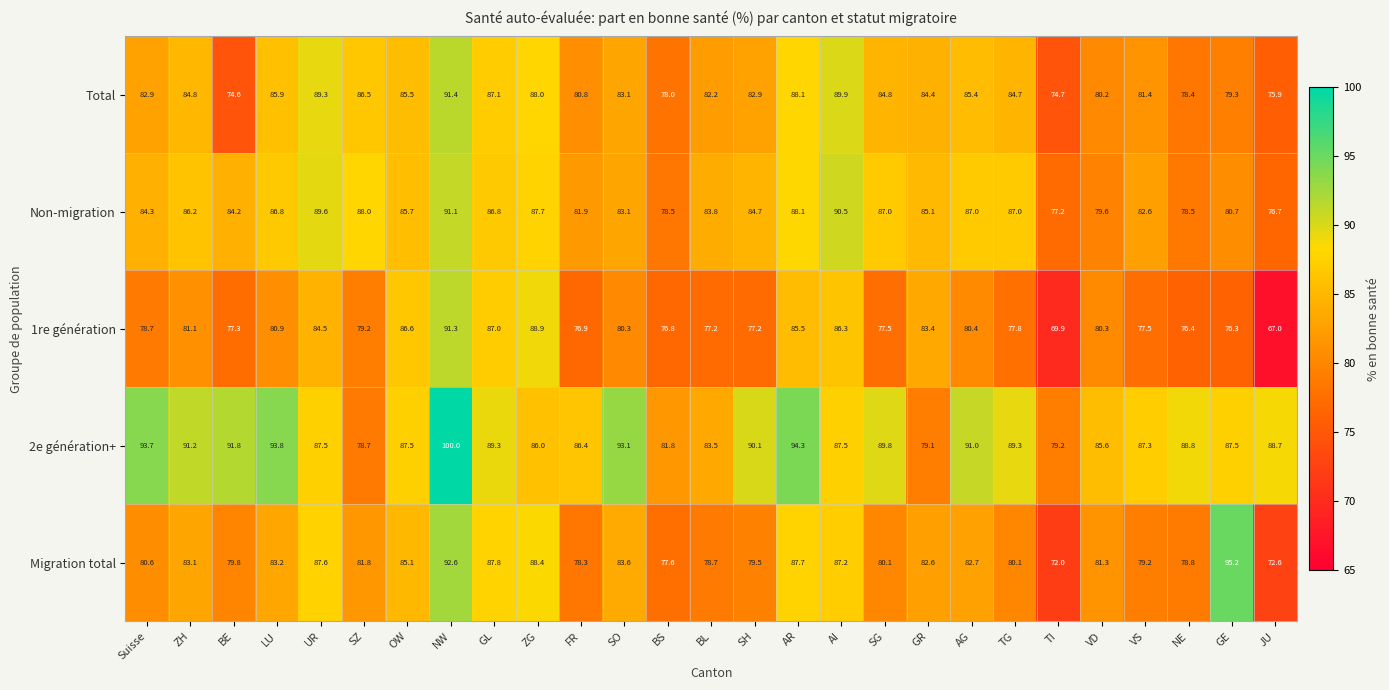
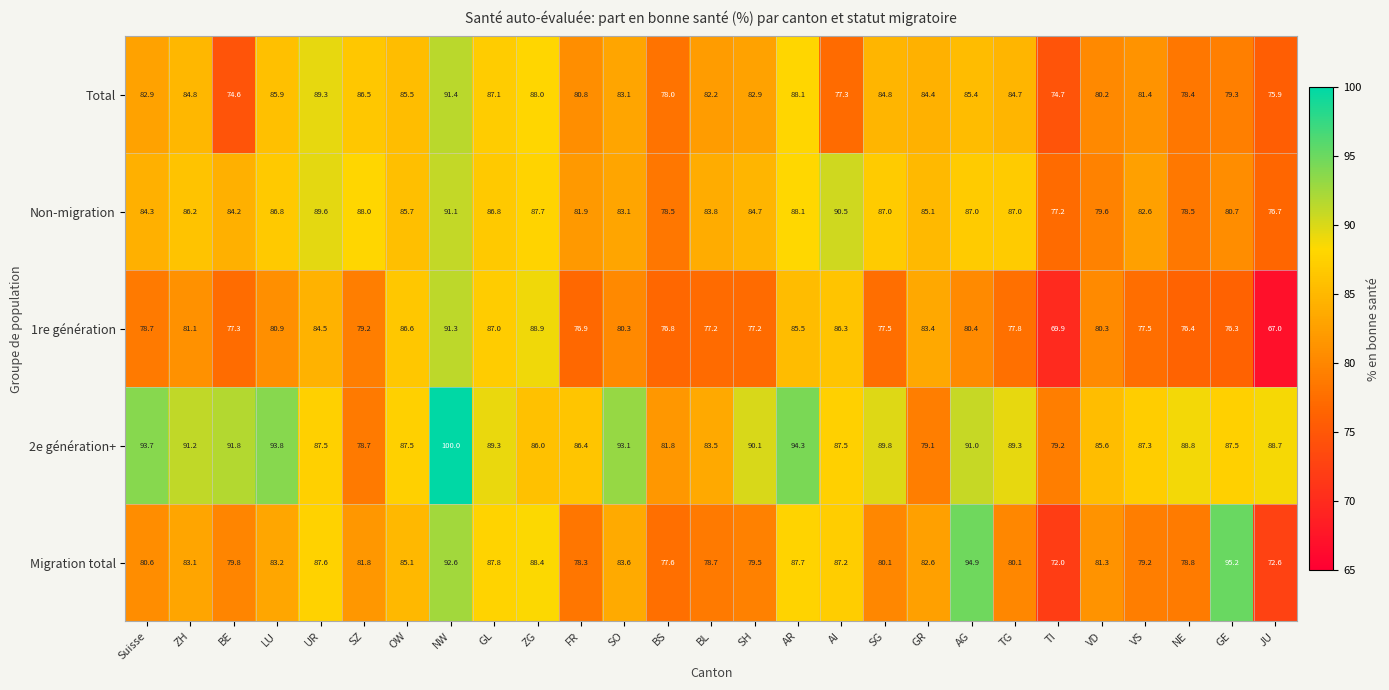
  {
    "Total": {
      "Suisse": 82.9,
      "ZH": 84.8,
      "BE": 74.6,
      "LU": 85.9,
      "UR": 89.3,
      "SZ": 86.5,
      "OW": 85.5,
      "NW": 91.4,
      "GL": 87.1,
      "ZG": 88.0,
      "FR": 80.8,
      "SO": 83.1,
      "BS": 78.0,
      "BL": 82.2,
      "SH": 82.9,
      "AR": 88.1,
-     "AI": 89.9,
+     "AI": 77.3,
      "SG": 84.8,
      "GR": 84.4,
      "AG": 85.4,
      "TG": 84.7,
      "TI": 74.7,
      "VD": 80.2,
      "VS": 81.4,
      "NE": 78.4,
      "GE": 79.3,
      "JU": 75.9
    },
    "Non-migration": {
      "Suisse": 84.3,
      "ZH": 86.2,
      "BE": 84.2,
      "LU": 86.8,
      "UR": 89.6,
      "SZ": 88.0,
      "OW": 85.7,
      "NW": 91.1,
      "GL": 86.8,
      "ZG": 87.7,
      "FR": 81.9,
      "SO": 83.1,
      "BS": 78.5,
      "BL": 83.8,
      "SH": 84.7,
      "AR": 88.1,
      "AI": 90.5,
      "SG": 87.0,
      "GR": 85.1,
      "AG": 87.0,
      "TG": 87.0,
      "TI": 77.2,
      "VD": 79.6,
      "VS": 82.6,
      "NE": 78.5,
      "GE": 80.7,
      "JU": 76.7
    },
    "1re génération": {
      "Suisse": 78.7,
      "ZH": 81.1,
      "BE": 77.3,
      "LU": 80.9,
      "UR": 84.5,
      "SZ": 79.2,
      "OW": 86.6,
      "NW": 91.3,
      "GL": 87.0,
      "ZG": 88.9,
      "FR": 76.9,
      "SO": 80.3,
      "BS": 76.8,
      "BL": 77.2,
      "SH": 77.2,
      "AR": 85.5,
      "AI": 86.3,
      "SG": 77.5,
      "GR": 83.4,
      "AG": 80.4,
      "TG": 77.8,
      "TI": 69.9,
      "VD": 80.3,
      "VS": 77.5,
      "NE": 76.4,
      "GE": 76.3,
      "JU": 67.0
    },
    "2e génération+": {
      "Suisse": 93.7,
      "ZH": 91.2,
      "BE": 91.8,
      "LU": 93.8,
      "UR": 87.5,
      "SZ": 78.7,
      "OW": 87.5,
      "NW": 100.0,
      "GL": 89.3,
      "ZG": 86.0,
      "FR": 86.4,
      "SO": 93.1,
      "BS": 81.8,
      "BL": 83.5,
      "SH": 90.1,
      "AR": 94.3,
      "AI": 87.5,
      "SG": 89.8,
      "GR": 79.1,
      "AG": 91.0,
      "TG": 89.3,
      "TI": 79.2,
      "VD": 85.6,
      "VS": 87.3,
      "NE": 88.8,
      "GE": 87.5,
      "JU": 88.7
    },
    "Migration total": {
      "Suisse": 80.6,
      "ZH": 83.1,
      "BE": 79.8,
      "LU": 83.2,
      "UR": 87.6,
      "SZ": 81.8,
      "OW": 85.1,
      "NW": 92.6,
      "GL": 87.8,
      "ZG": 88.4,
      "FR": 78.3,
      "SO": 83.6,
      "BS": 77.6,
      "BL": 78.7,
      "SH": 79.5,
      "AR": 87.7,
      "AI": 87.2,
      "SG": 80.1,
      "GR": 82.6,
-     "AG": 82.7,
+     "AG": 94.9,
      "TG": 80.1,
      "TI": 72.0,
      "VD": 81.3,
      "VS": 79.2,
      "NE": 78.8,
      "GE": 95.2,
      "JU": 72.6
    }
  }
